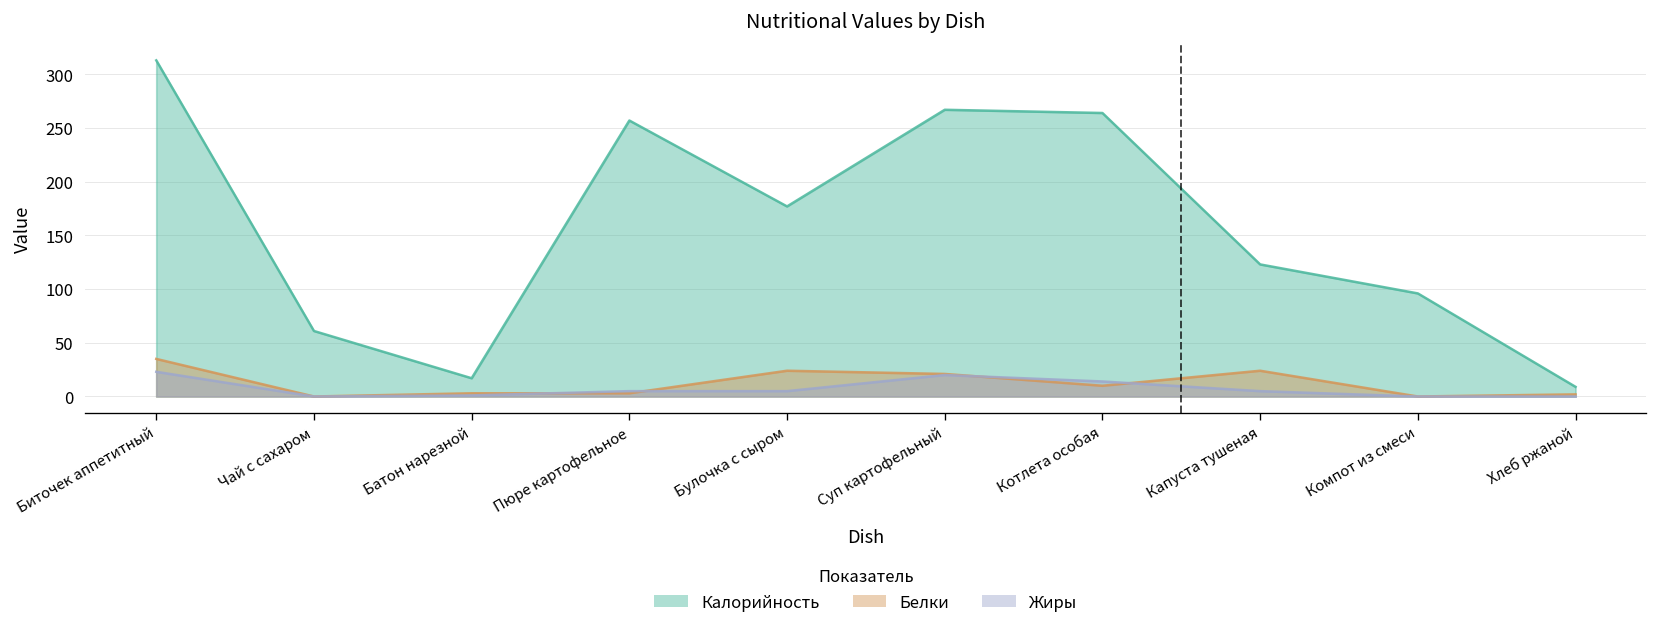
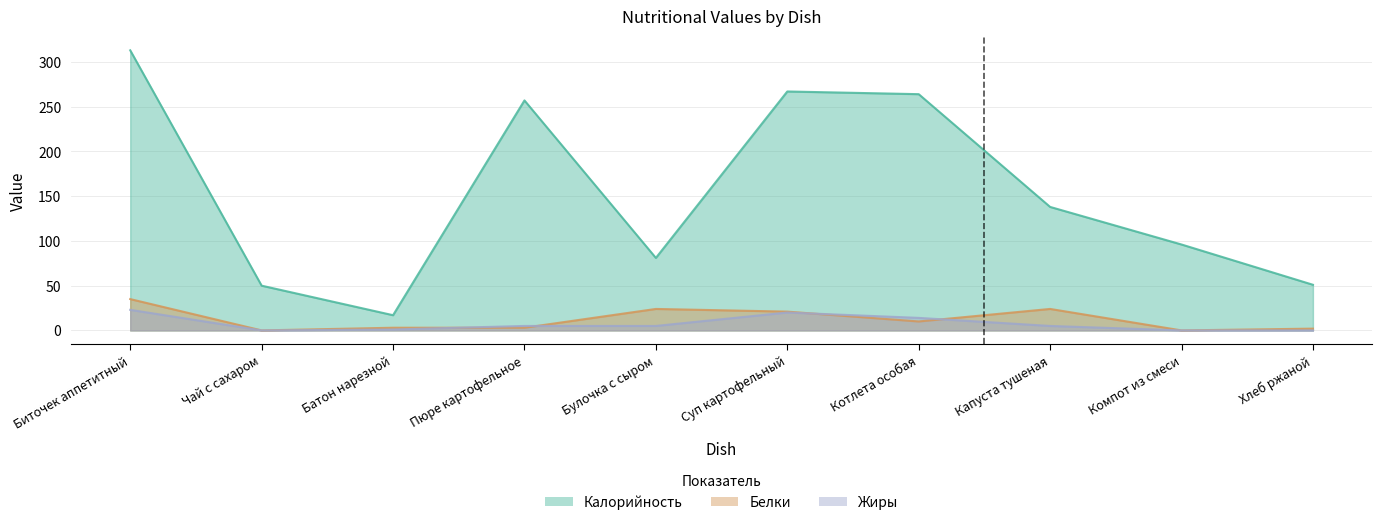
  {
    "Калорийность": {
      "Биточек аппетитный": 310,
-     "Чай с сахаром": 60,
+     "Чай с сахаром": 50,
      "Батон нарезной": 20,
      "Пюре картофельное": 260,
-     "Булочка с сыром": 180,
+     "Булочка с сыром": 80,
      "Суп картофельный": 270,
      "Котлета особая": 260,
-     "Капуста тушеная": 120,
+     "Капуста тушеная": 140,
      "Компот из смеси": 100,
-     "Хлеб ржаной": 10
+     "Хлеб ржаной": 50
    },
    "Белки": {
      "Биточек аппетитный": 40,
      "Булочка с сыром": 20,
      "Котлета особая": 10,
      "Капуста тушеная": 20
    },
    "Жиры": {
      "Биточек аппетитный": 20,
      "Булочка с сыром": 10,
      "Котлета особая": 10,
      "Капуста тушеная": 10
    }
  }
